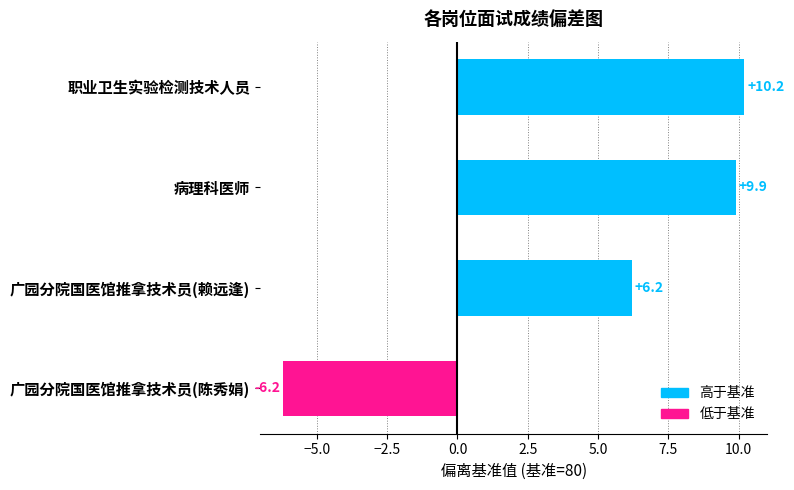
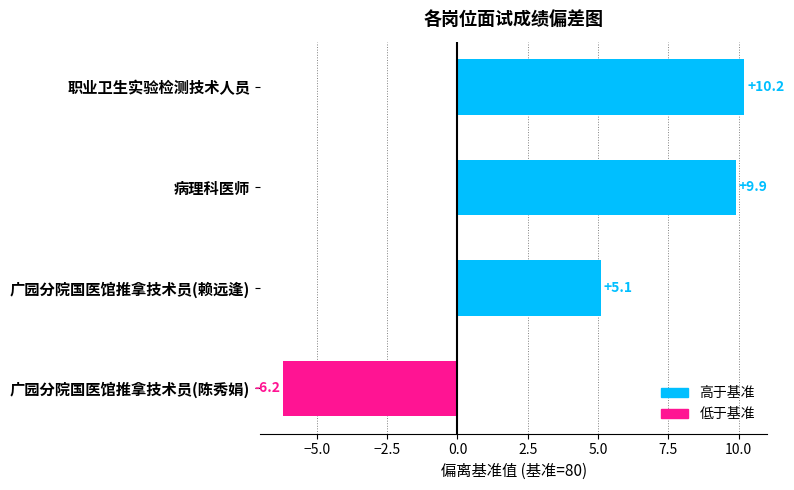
  {
    "职业卫生实验检测技术人员": "+10.2",
    "病理科医师": "+9.9",
-   "广园分院国医馆推拿技术员(赖远逢)": "+6.2",
+   "广园分院国医馆推拿技术员(赖远逢)": "+5.1",
    "广园分院国医馆推拿技术员(陈秀娟)": "-6.2"
  }
